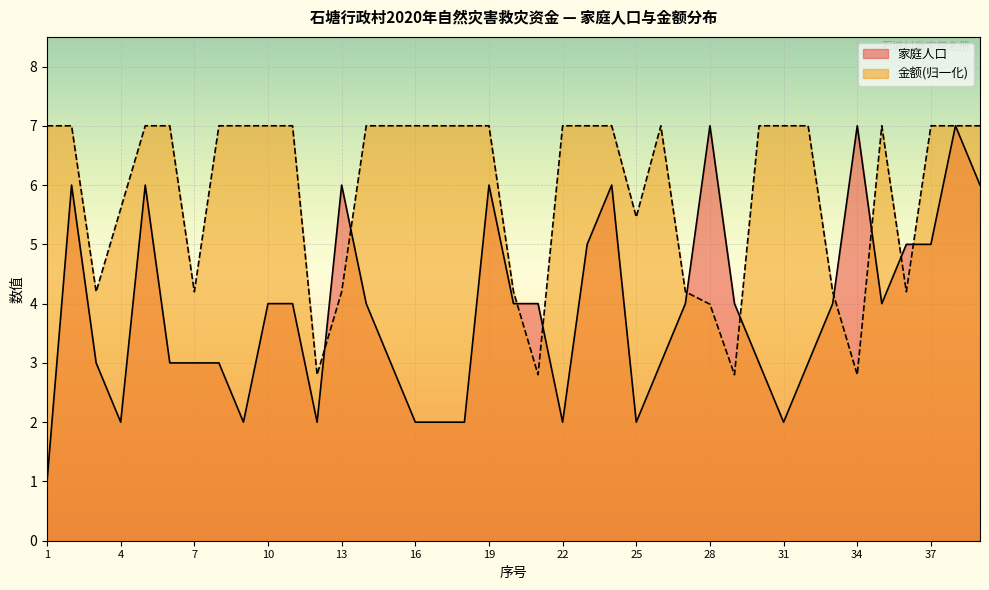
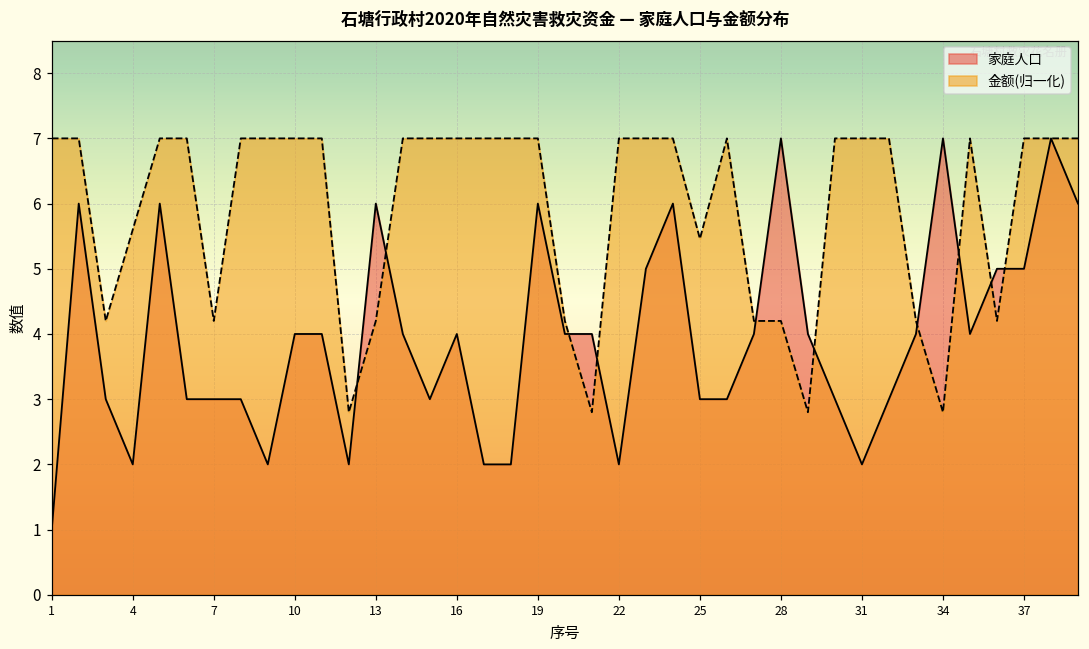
  {
    "家庭人口": {
      "1": 1,
      "4": 2,
      "7": 3,
      "10": 4,
      "13": 6,
-     "16": 2,
+     "16": 4,
      "19": 6,
      "22": 2,
-     "25": 2,
+     "25": 3,
      "28": 7,
      "31": 2,
      "34": 7,
      "37": 5
    },
    "金额(归一化)": {
      "1": 7.0,
      "4": 5.6,
      "7": 4.2,
      "10": 7.0,
      "13": 4.2,
      "16": 7.0,
      "19": 7.0,
      "22": 7.0,
      "25": 5.5,
-     "28": 4.0,
+     "28": 4.2,
      "31": 7.0,
      "34": 2.8,
      "37": 7.0
    }
  }
